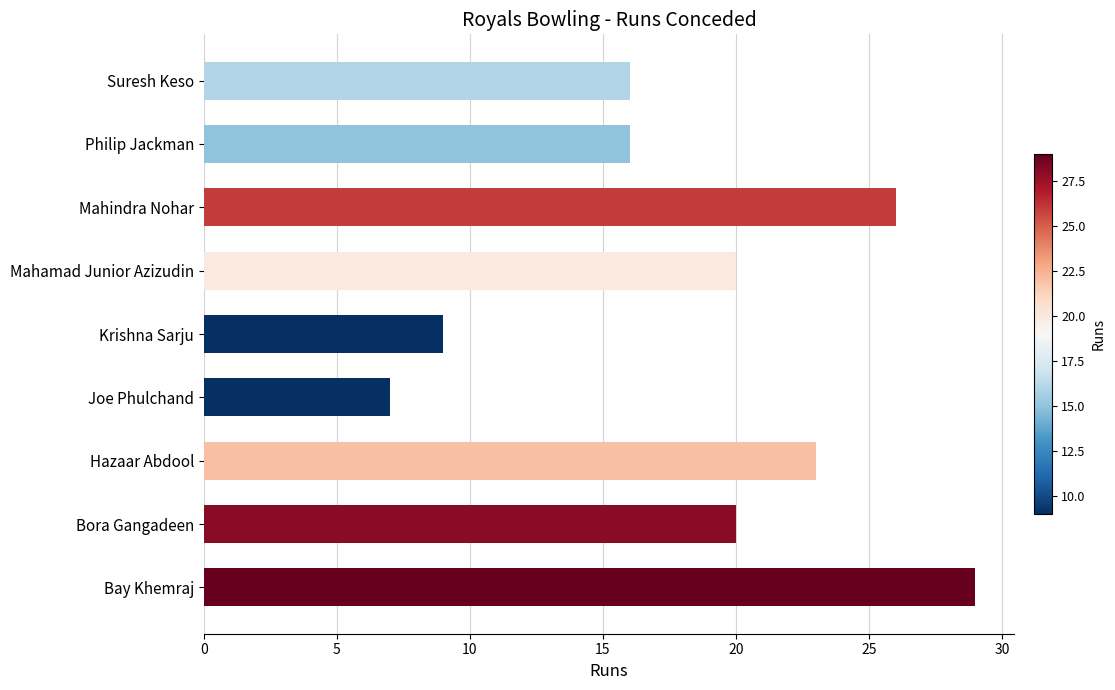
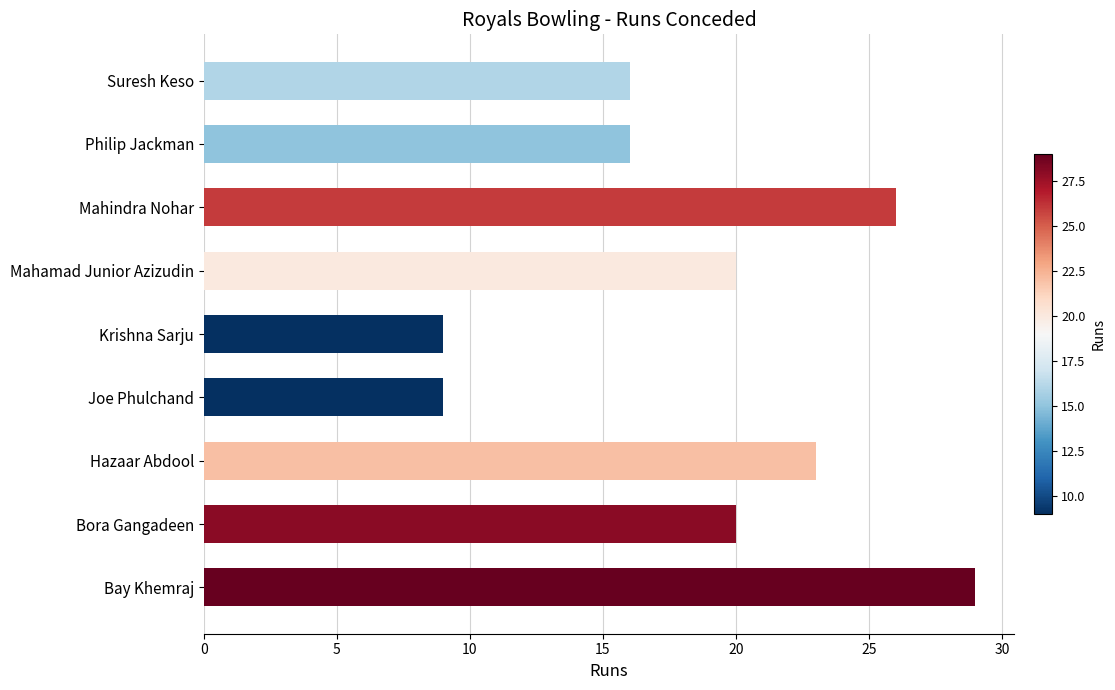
  {
    "Suresh Keso": 16,
    "Philip Jackman": 16,
    "Mahindra Nohar": 26,
    "Mahamad Junior Azizudin": 20,
    "Krishna Sarju": 9,
-   "Joe Phulchand": 7,
+   "Joe Phulchand": 9,
    "Hazaar Abdool": 23,
    "Bora Gangadeen": 20,
    "Bay Khemraj": 29
  }
